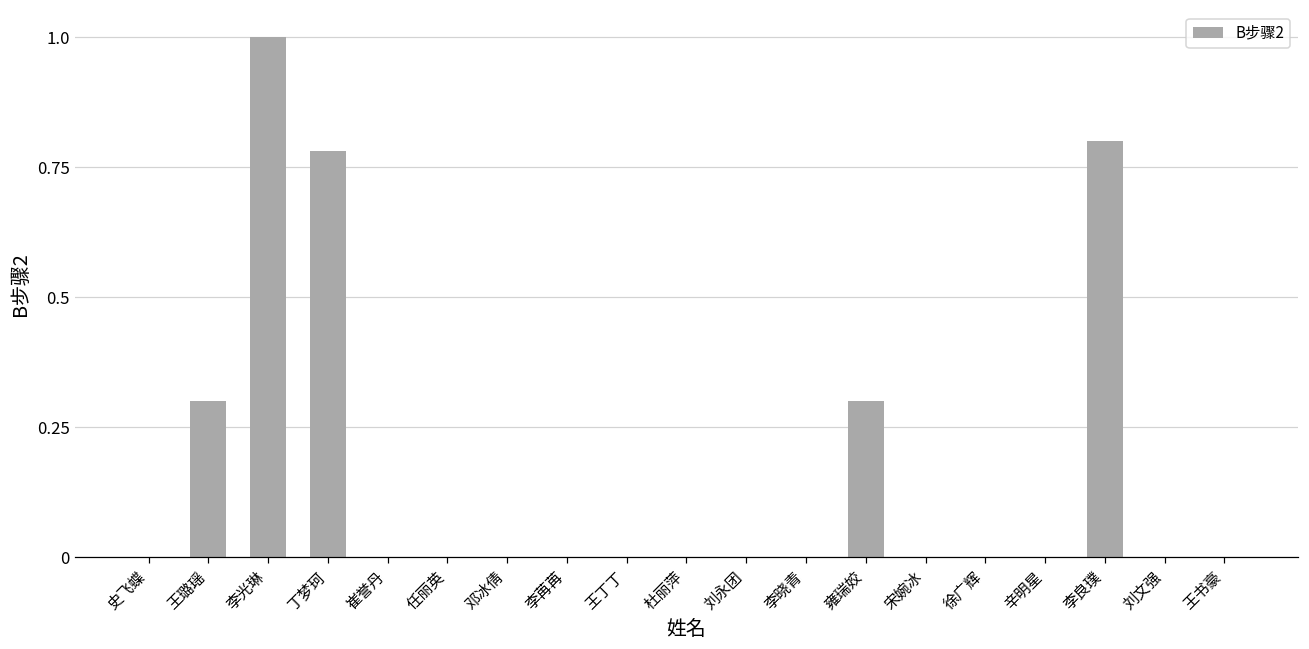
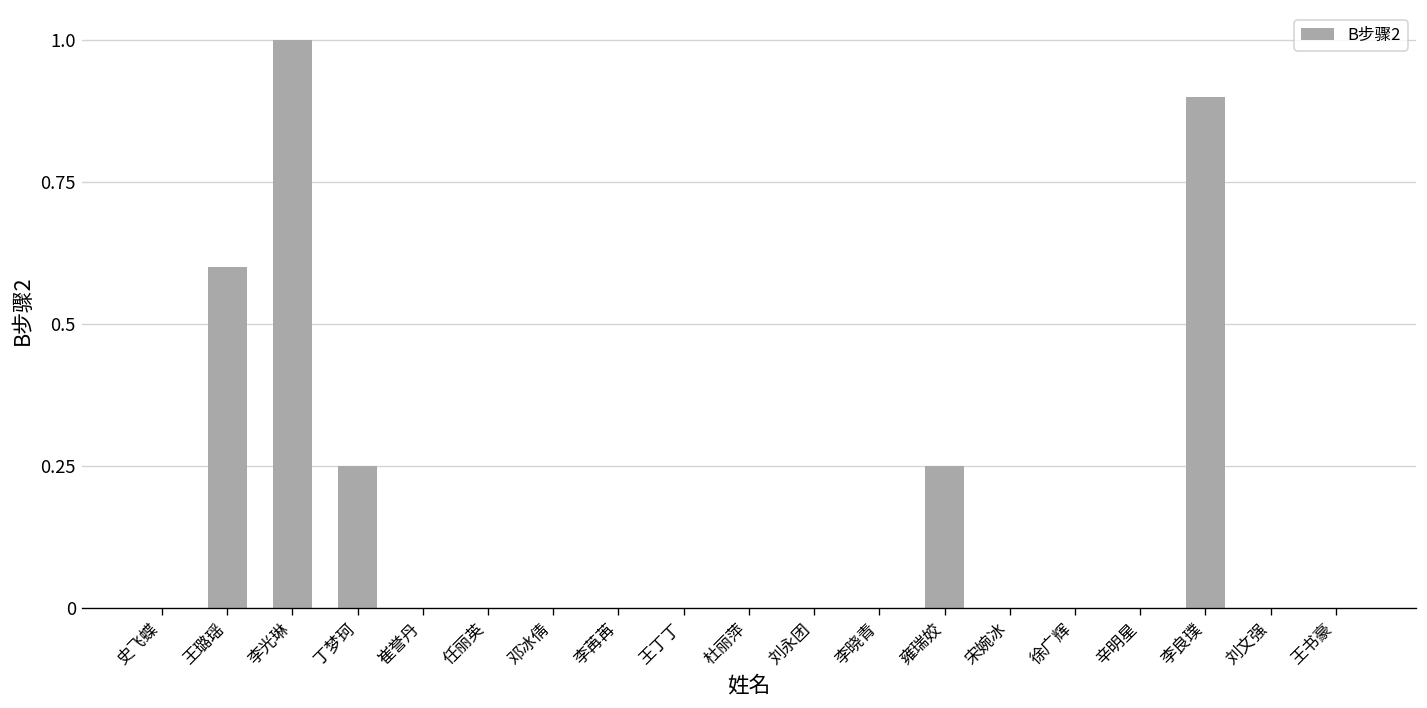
  {
    "史飞蝶": 0.00,
-   "王璐瑶": 0.3,
+   "王璐瑶": 0.6,
    "李光琳": 1.00,
-   "丁梦珂": 0.78,
+   "丁梦珂": 0.25,
    "崔誉丹": 0.00,
    "任丽英": 0.00,
    "邓冰倩": 0.00,
    "李苒苒": 0.00,
    "王丁丁": 0.00,
    "杜丽萍": 0.00,
    "刘永团": 0.00,
    "李晓青": 0.00,
-   "雍瑞姣": 0.30,
+   "雍瑞姣": 0.25,
    "宋婉冰": 0.00,
    "徐广辉": 0.00,
    "辛明星": 0.00,
-   "李良璞": 0.8,
+   "李良璞": 0.9,
    "刘文强": 0.00,
    "王书豪": 0.00
  }
